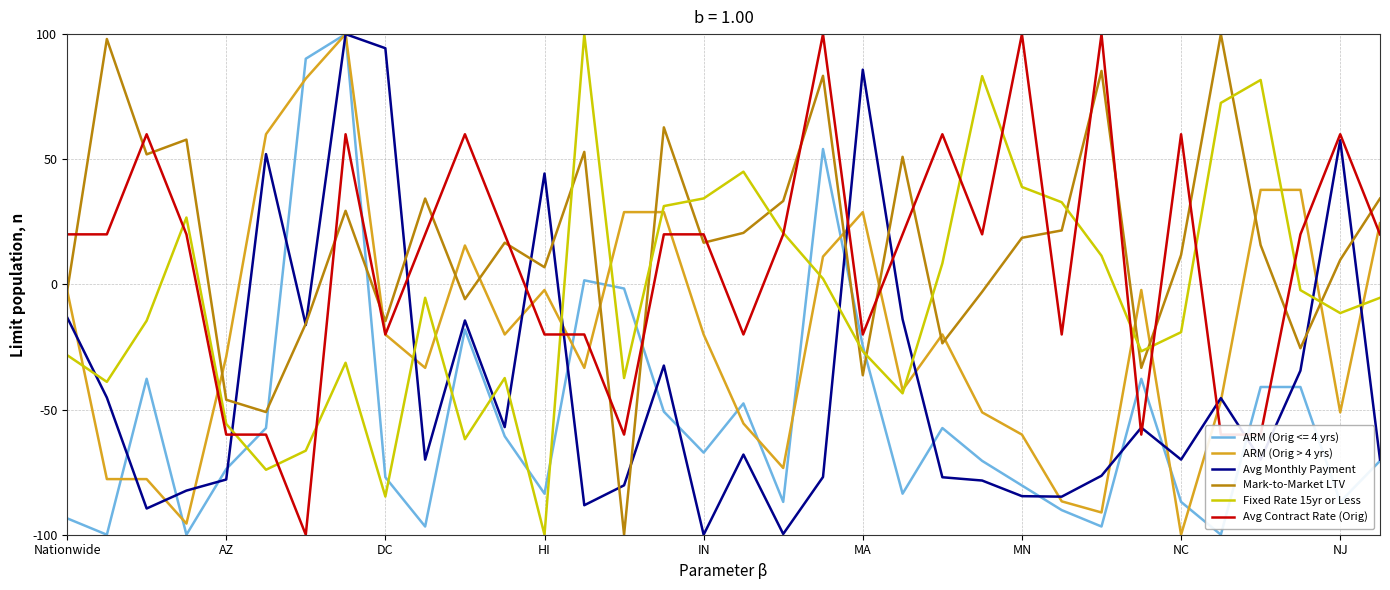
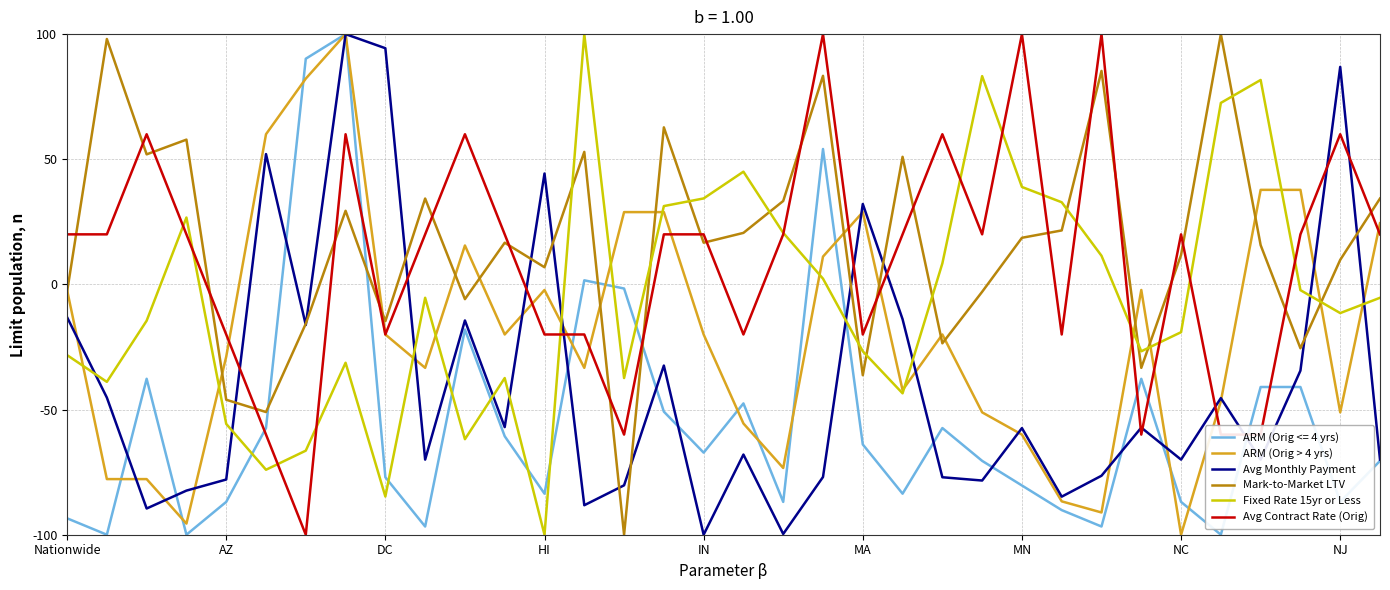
  {
    "ARM (Orig <= 4 yrs)": {
      "Nationwide": -93,
-     "AZ": -74,
+     "AZ": -87,
      "DC": -77,
      "HI": -84,
      "IN": -67,
-     "MA": -25,
+     "MA": -64,
      "MN": -80,
      "NC": -87
    },
    "Avg Monthly Payment": {
      "Nationwide": -13,
      "AZ": -78,
      "DC": 94,
      "HI": 44,
      "IN": -100,
-     "MA": 86,
-     "MN": -85,
+     "MA": 32,
+     "MN": -57,
      "NC": -70,
-     "NJ": 58
+     "NJ": 87
    },
    "Avg Contract Rate (Orig)": {
      "Nationwide": 20,
-     "AZ": -60,
+     "AZ": -20,
      "HI": -20,
      "IN": 20,
      "MA": -20,
      "MN": 100,
-     "NC": 60,
+     "NC": 20,
      "NJ": 60
    }
  }
